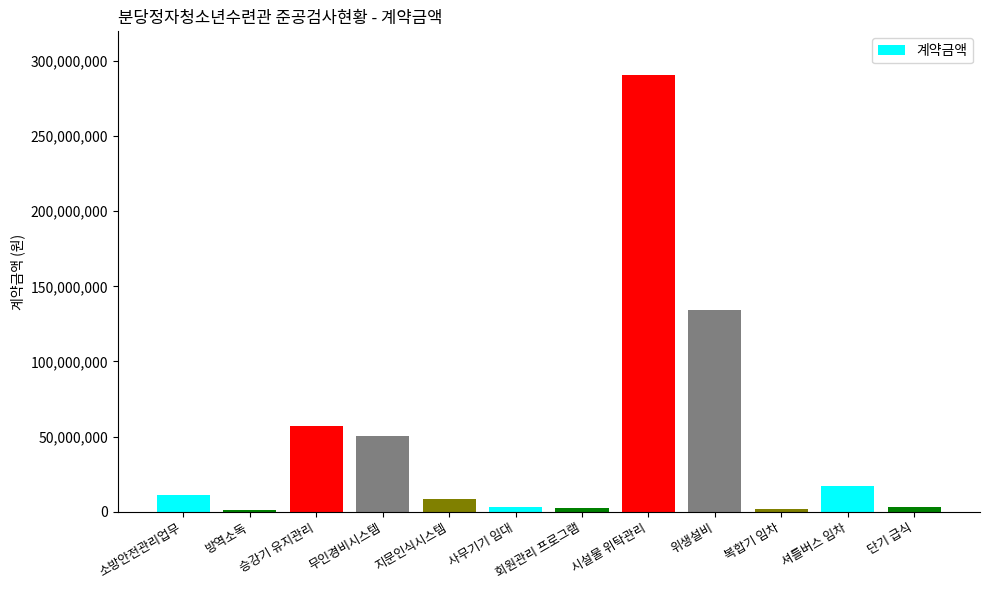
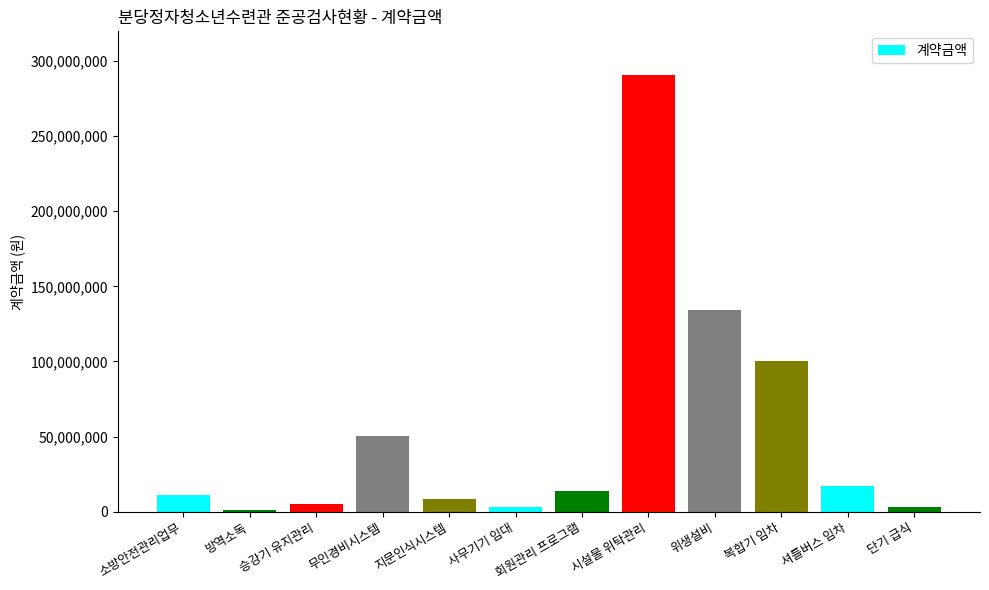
  {
    "소방안전관리업무": "11,000,000",
-   "승강기 유지관리": "57,000,000",
+   "승강기 유지관리": "5,000,000",
    "무인경비시스템": "50,000,000",
    "지문인식시스템": "8,000,000",
    "사무기기 임대": "3,000,000",
-   "회원관리 프로그램": "3,000,000",
+   "회원관리 프로그램": "14,000,000",
    "시설물 위탁관리": "291,000,000",
    "위생설비": "135,000,000",
-   "복합기 임차": "1,000,000",
+   "복합기 임차": "100,000,000",
    "셔틀버스 임차": "17,000,000",
    "단기 급식": "3,000,000"
  }
